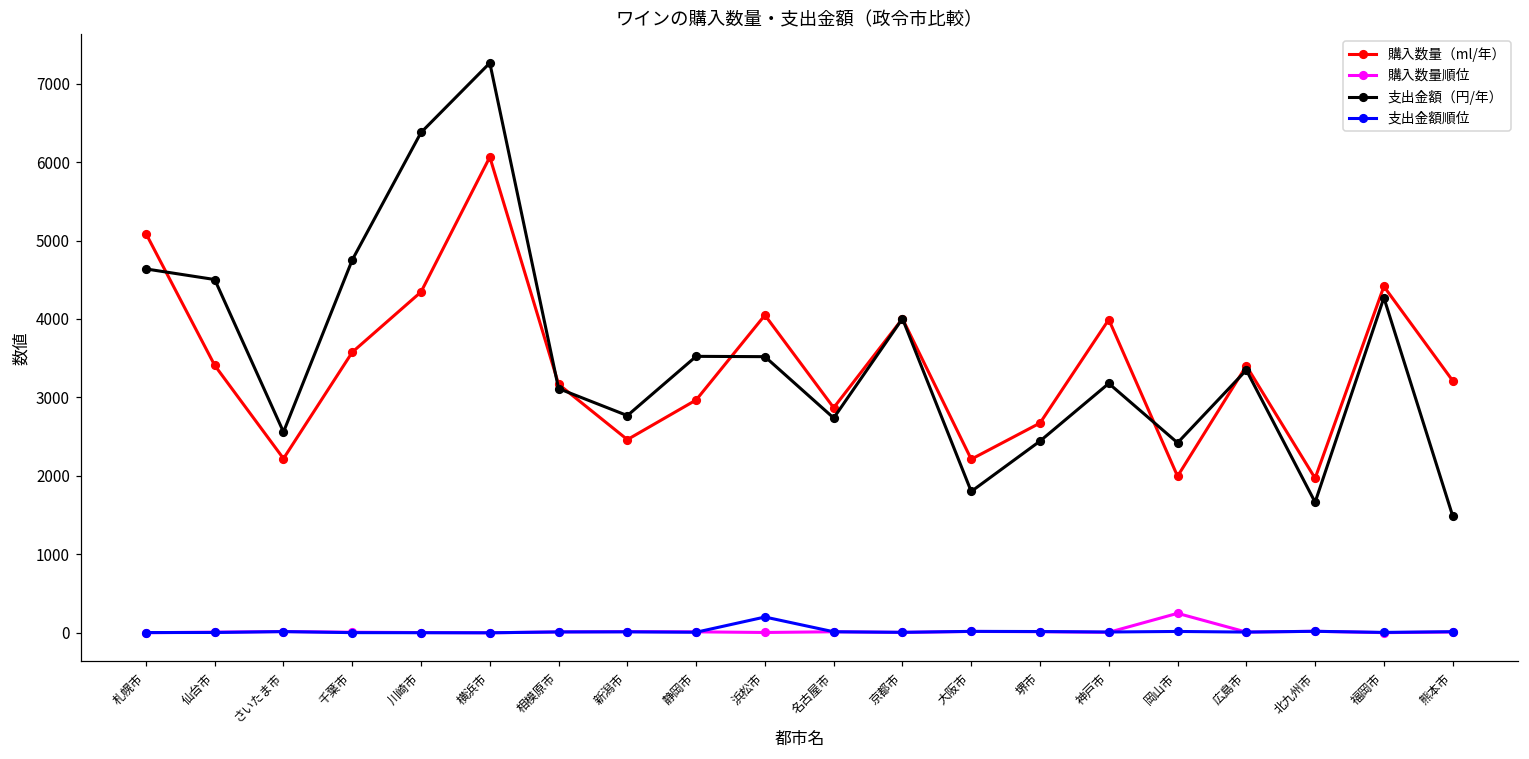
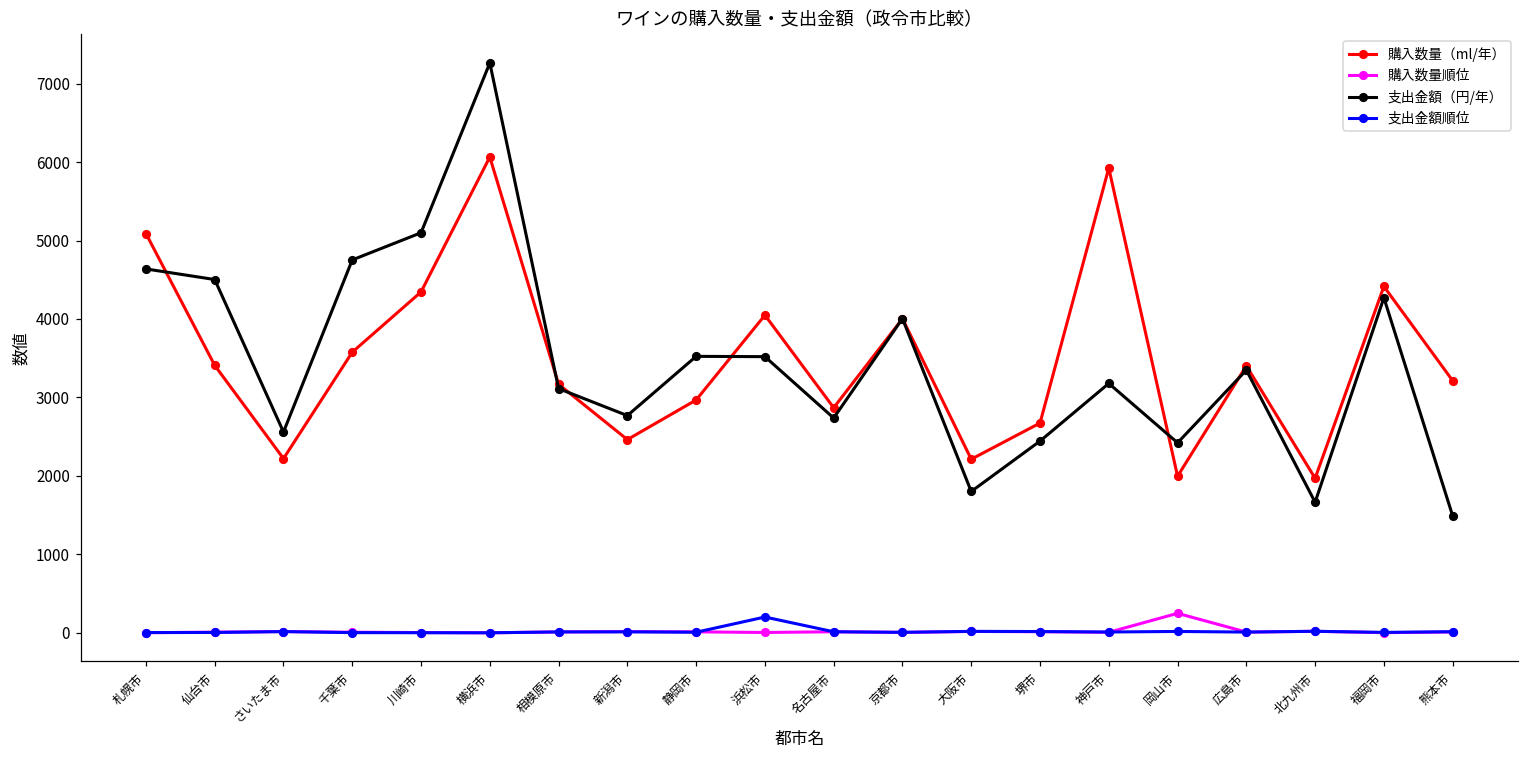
  {
    "購入数量（ml/年）": {
      "札幌市": 5100,
      "仙台市": 3400,
      "さいたま市": 2200,
      "千葉市": 3600,
      "川崎市": 4300,
      "横浜市": 6100,
      "相模原市": 3200,
      "新潟市": 2500,
      "静岡市": 3000,
      "浜松市": 4000,
      "名古屋市": 2900,
      "大阪市": 2200,
      "堺市": 2700,
-     "神戸市": 4000,
+     "神戸市": 5900,
      "岡山市": 2000,
      "広島市": 3400,
      "北九州市": 2000,
      "福岡市": 4400,
      "熊本市": 3200
    },
    "購入数量順位": {
      "浜松市": 0,
      "岡山市": 200
    },
    "支出金額（円/年）": {
      "札幌市": 4600,
      "仙台市": 4500,
      "さいたま市": 2600,
      "千葉市": 4800,
-     "川崎市": 6400,
+     "川崎市": 5100,
      "横浜市": 7300,
      "相模原市": 3100,
      "新潟市": 2800,
      "静岡市": 3500,
      "浜松市": 3500,
      "名古屋市": 2700,
      "大阪市": 1800,
      "堺市": 2400,
      "神戸市": 3200,
      "岡山市": 2400,
      "広島市": 3300,
      "北九州市": 1700,
      "福岡市": 4300,
      "熊本市": 1500
    },
    "支出金額順位": {
      "浜松市": 200,
      "岡山市": 0
    }
  }
